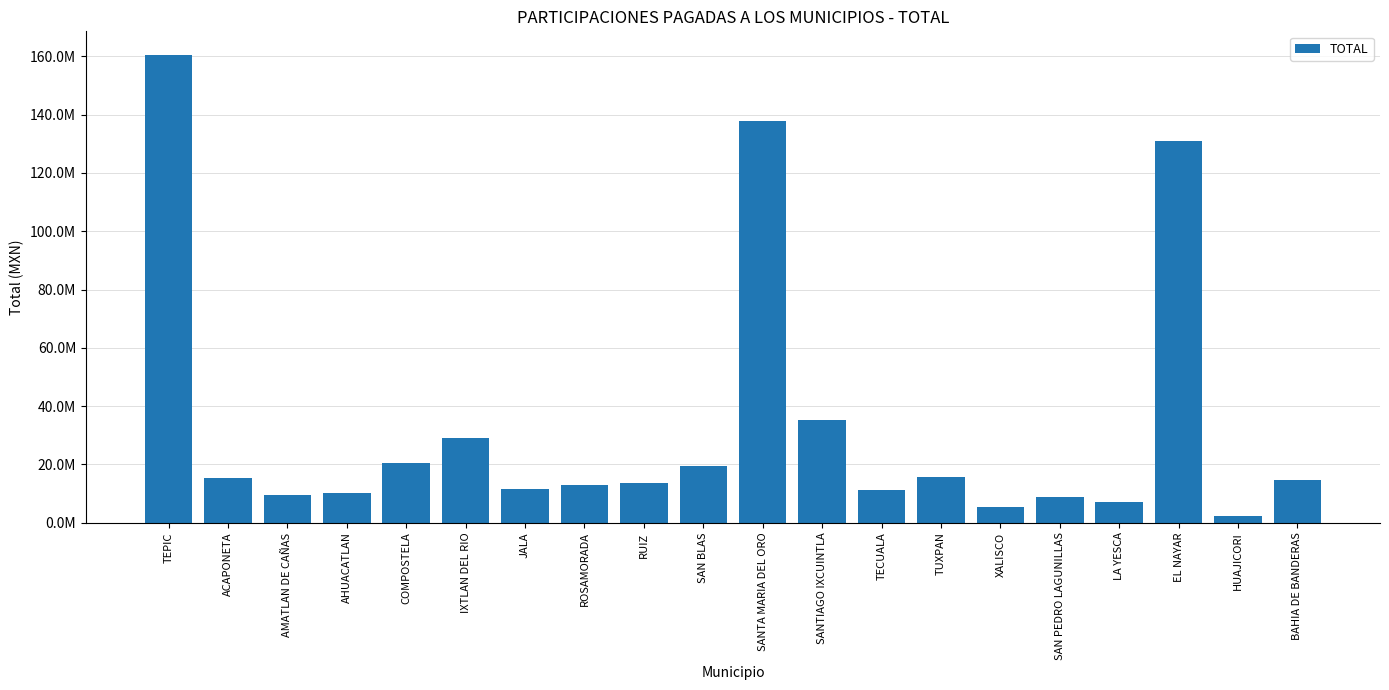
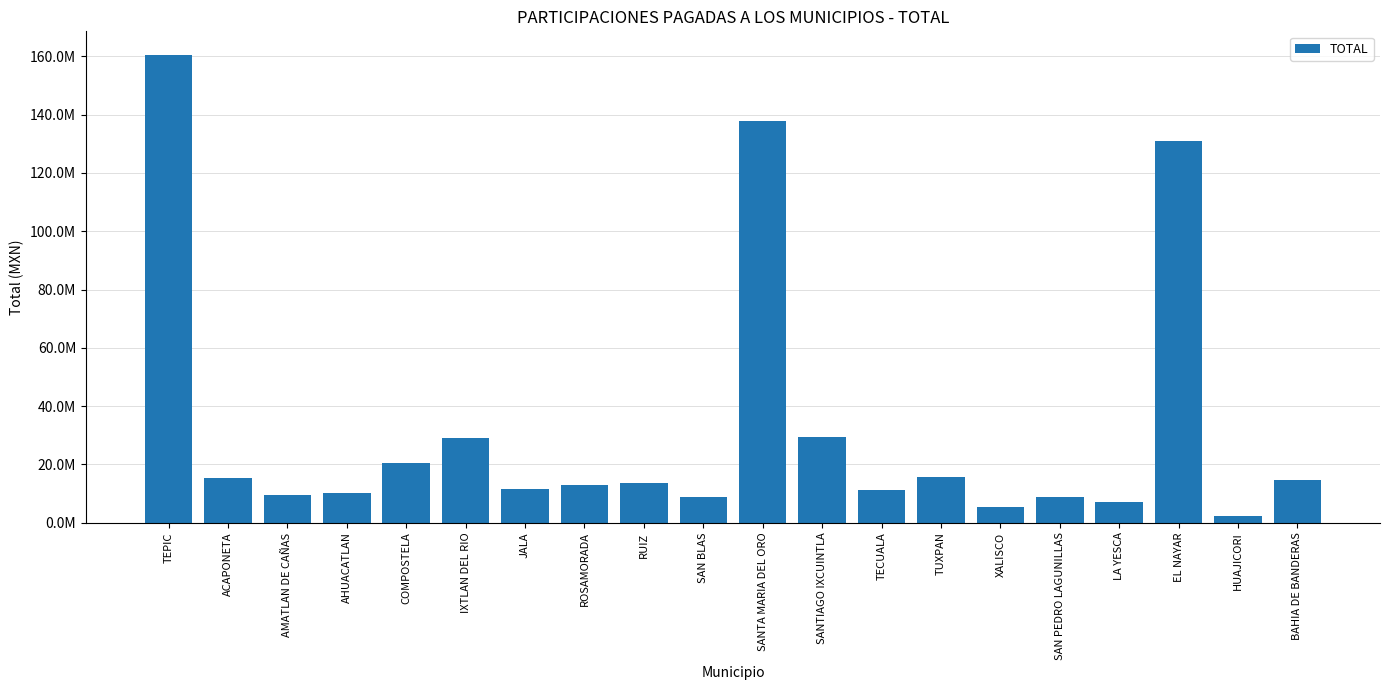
  {
    "TEPIC": 161000000,
    "ACAPONETA": 15000000,
    "AMATLAN DE CAÑAS": 10000000,
    "AHUACATLAN": 10000000,
    "COMPOSTELA": 20000000,
    "IXTLAN DEL RIO": 29000000,
    "JALA": 12000000,
    "ROSAMORADA": 13000000,
    "RUIZ": 14000000,
-   "SAN BLAS": 19000000,
+   "SAN BLAS": 9000000,
    "SANTA MARIA DEL ORO": 138000000,
-   "SANTIAGO IXCUINTLA": 35000000,
+   "SANTIAGO IXCUINTLA": 29000000,
    "TECUALA": 11000000,
    "TUXPAN": 16000000,
    "XALISCO": 5000000,
    "SAN PEDRO LAGUNILLAS": 9000000,
    "LA YESCA": 7000000,
    "EL NAYAR": 131000000,
    "HUAJICORI": 2000000,
    "BAHIA DE BANDERAS": 14000000
  }
